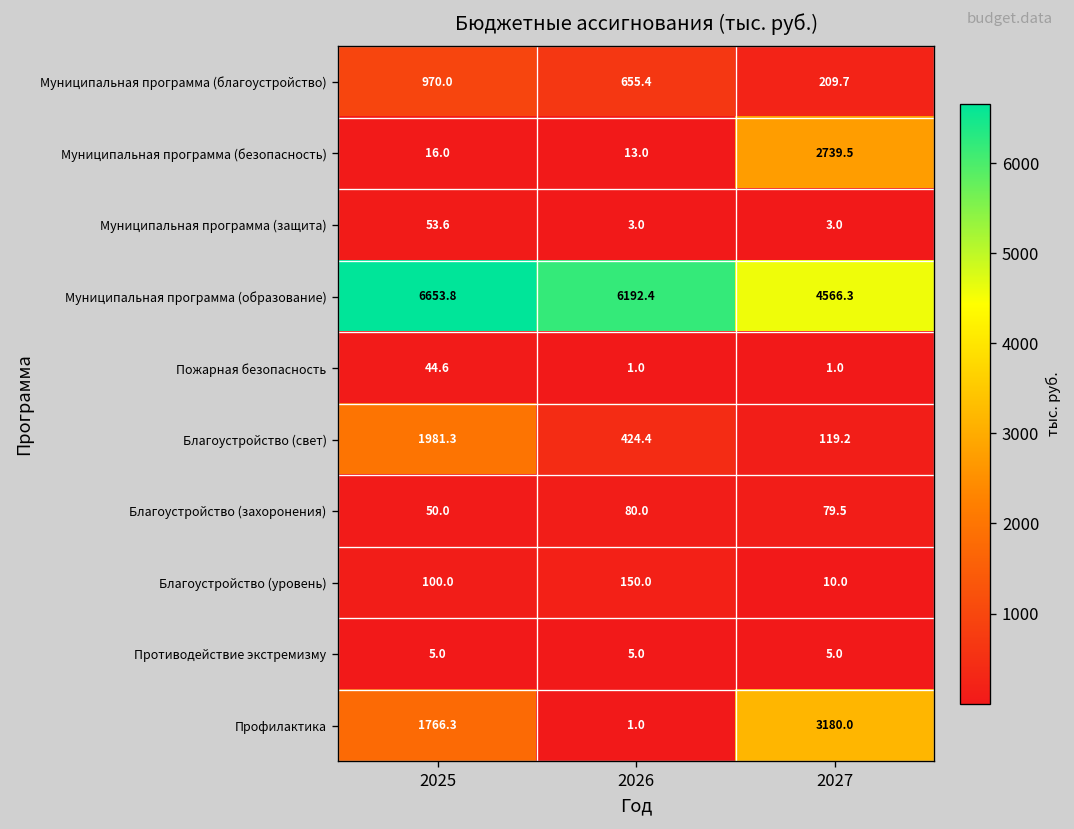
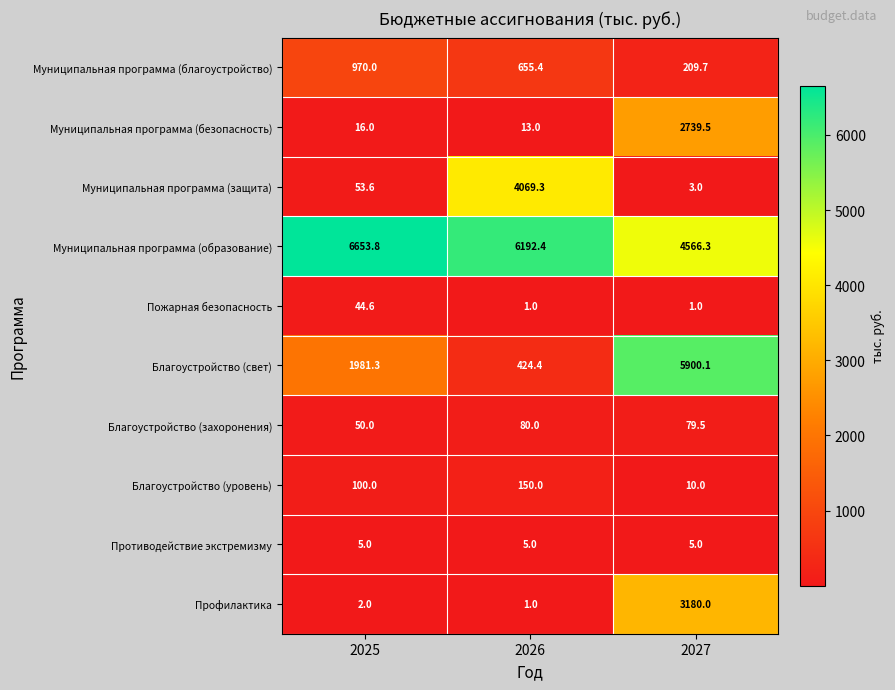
  {
    "Муниципальная программа (благоустройство)": {
      "2025": 970.0,
      "2026": 655.4,
      "2027": 209.7
    },
    "Муниципальная программа (безопасность)": {
      "2025": 16.0,
      "2026": 13.0,
      "2027": 2739.5
    },
    "Муниципальная программа (защита)": {
      "2025": 53.6,
-     "2026": 3.0,
+     "2026": 4069.3,
      "2027": 3.0
    },
    "Муниципальная программа (образование)": {
      "2025": 6653.8,
      "2026": 6192.4,
      "2027": 4566.3
    },
    "Пожарная безопасность": {
      "2025": 44.6,
      "2026": 1.0,
      "2027": 1.0
    },
    "Благоустройство (свет)": {
      "2025": 1981.3,
      "2026": 424.4,
-     "2027": 119.2
+     "2027": 5900.1
    },
    "Благоустройство (захоронения)": {
      "2025": 50.0,
      "2026": 80.0,
      "2027": 79.5
    },
    "Благоустройство (уровень)": {
      "2025": 100.0,
      "2026": 150.0,
      "2027": 10.0
    },
    "Противодействие экстремизму": {
      "2025": 5.0,
      "2026": 5.0,
      "2027": 5.0
    },
    "Профилактика": {
-     "2025": 1766.3,
+     "2025": 2.0,
      "2026": 1.0,
      "2027": 3180.0
    }
  }
